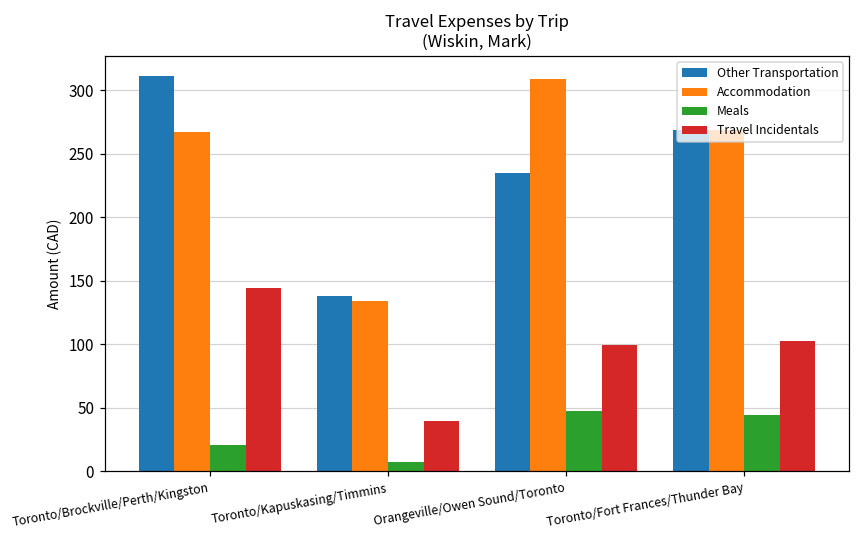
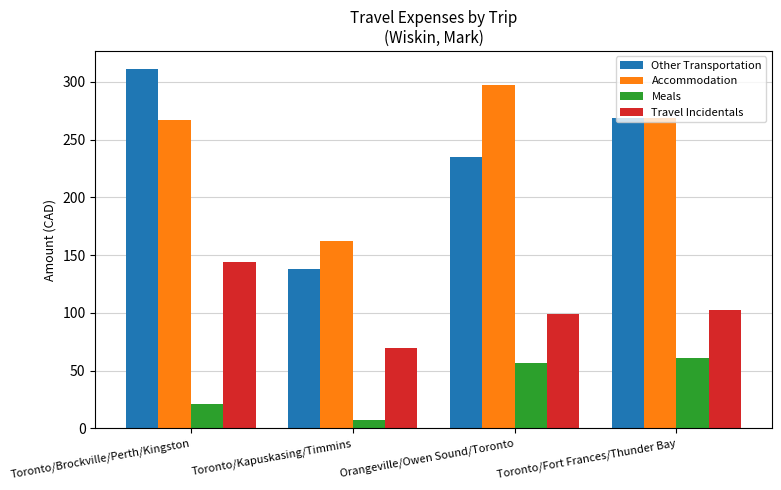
  {
    "Other Transportation": {
      "Toronto/Brockville/Perth/Kingston": 311,
      "Toronto/Kapuskasing/Timmins": 138,
      "Orangeville/Owen Sound/Toronto": 235
    },
    "Accommodation": {
      "Toronto/Brockville/Perth/Kingston": 267,
-     "Toronto/Kapuskasing/Timmins": 134,
-     "Orangeville/Owen Sound/Toronto": 308
+     "Toronto/Kapuskasing/Timmins": 163,
+     "Orangeville/Owen Sound/Toronto": 297
    },
    "Meals": {
      "Toronto/Brockville/Perth/Kingston": 21,
      "Toronto/Kapuskasing/Timmins": 7,
-     "Orangeville/Owen Sound/Toronto": 47,
-     "Toronto/Fort Frances/Thunder Bay": 44
+     "Orangeville/Owen Sound/Toronto": 56,
+     "Toronto/Fort Frances/Thunder Bay": 61
    },
    "Travel Incidentals": {
      "Toronto/Brockville/Perth/Kingston": 144,
-     "Toronto/Kapuskasing/Timmins": 40,
+     "Toronto/Kapuskasing/Timmins": 70,
      "Orangeville/Owen Sound/Toronto": 99,
      "Toronto/Fort Frances/Thunder Bay": 103
    }
  }
